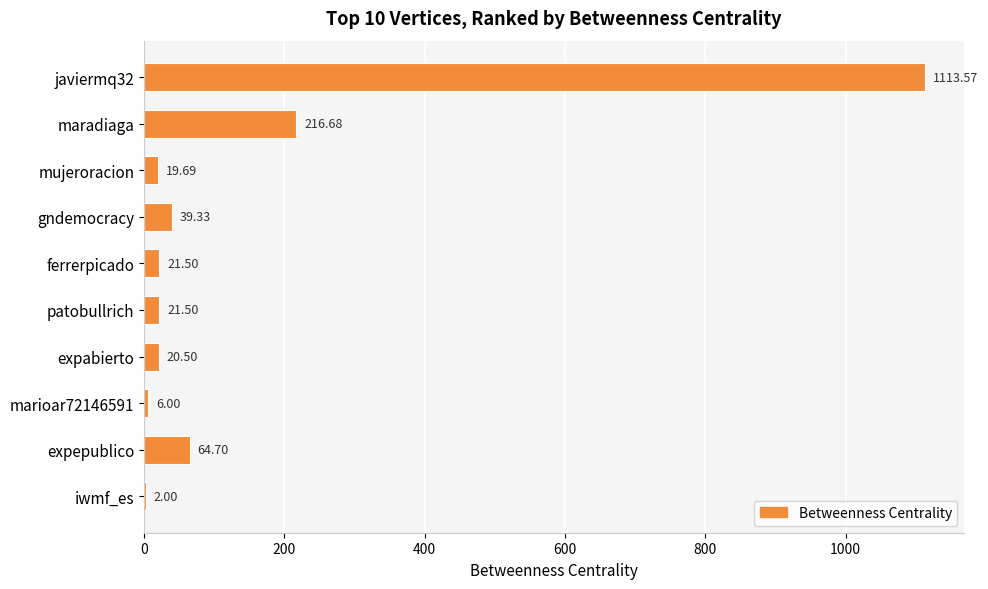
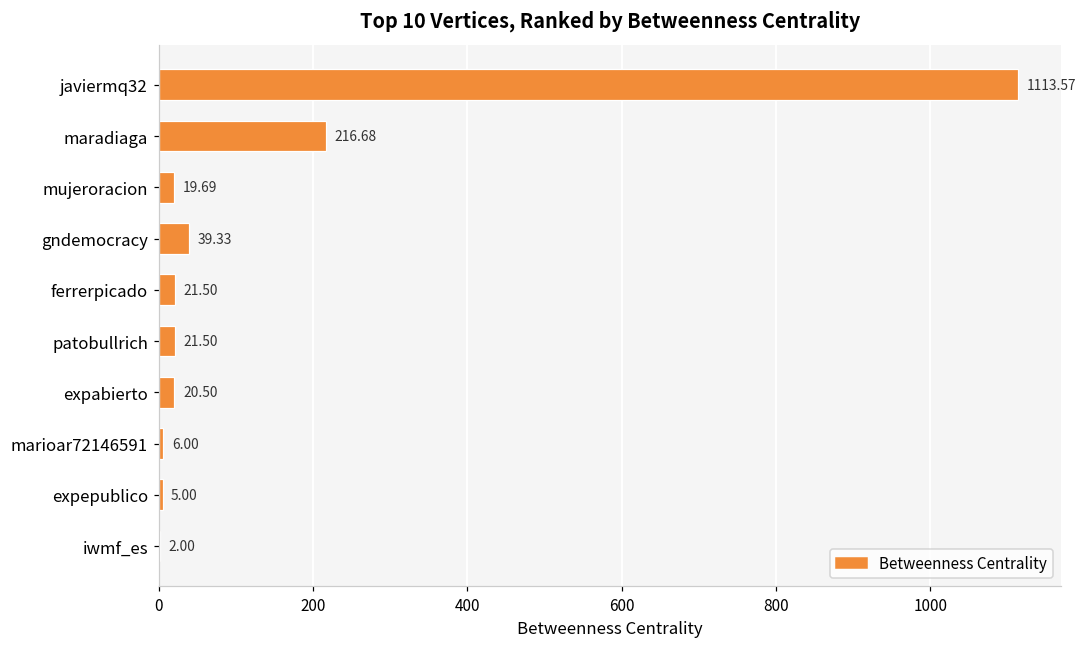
  {
    "javiermq32": 1113.57,
    "maradiaga": 216.68,
    "mujeroracion": 19.69,
    "gndemocracy": 39.33,
    "ferrerpicado": 21.50,
    "patobullrich": 21.50,
    "expabierto": 20.50,
    "marioar72146591": 6.00,
-   "expepublico": 64.70,
+   "expepublico": 5.00,
    "iwmf_es": 2.00
  }
